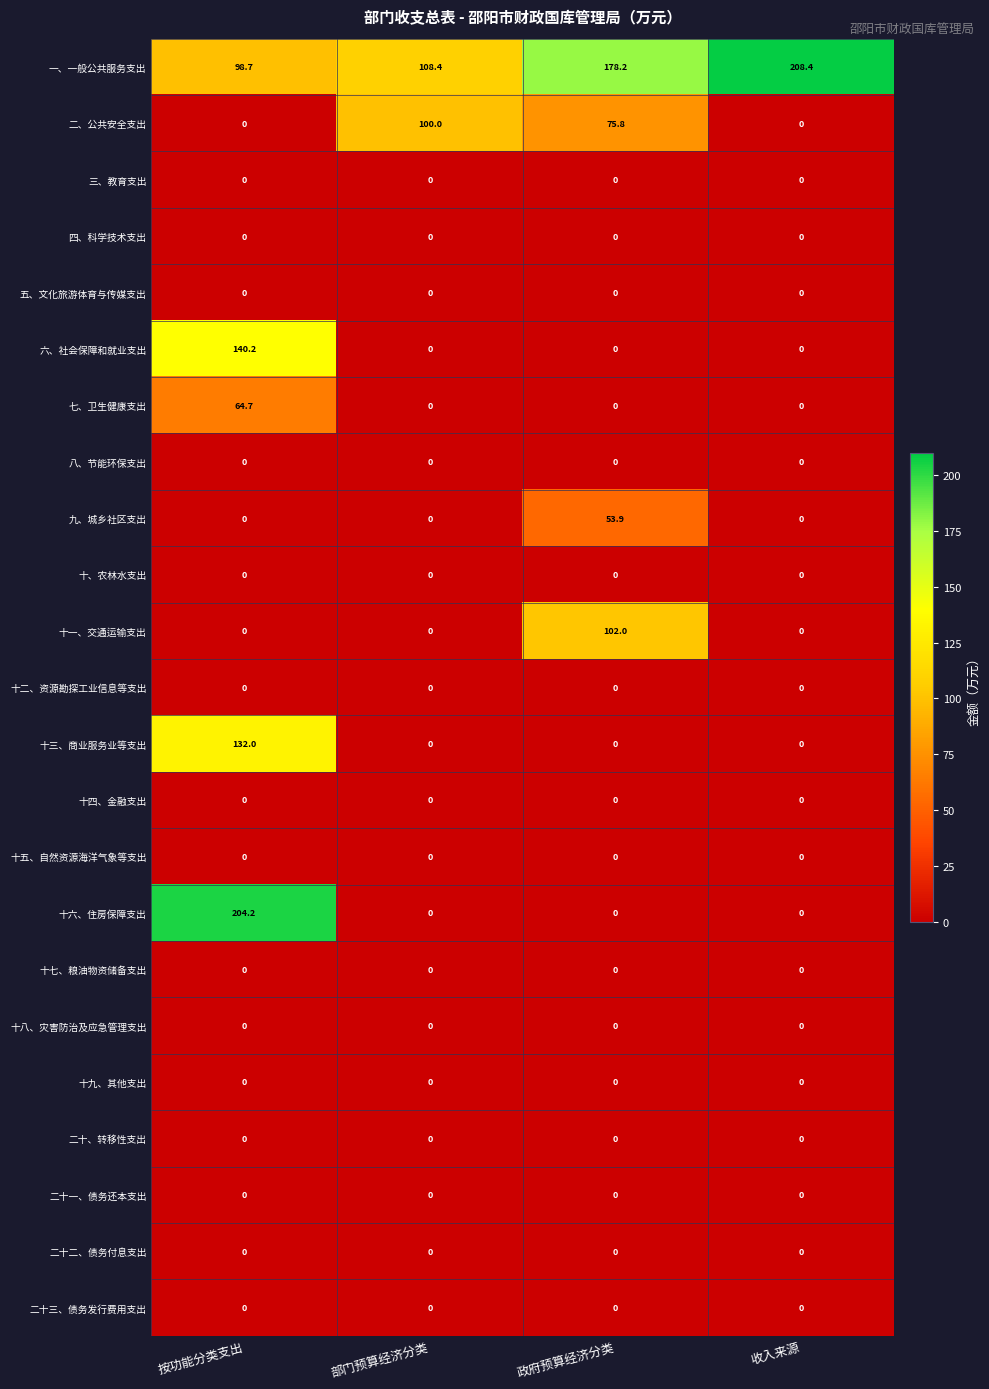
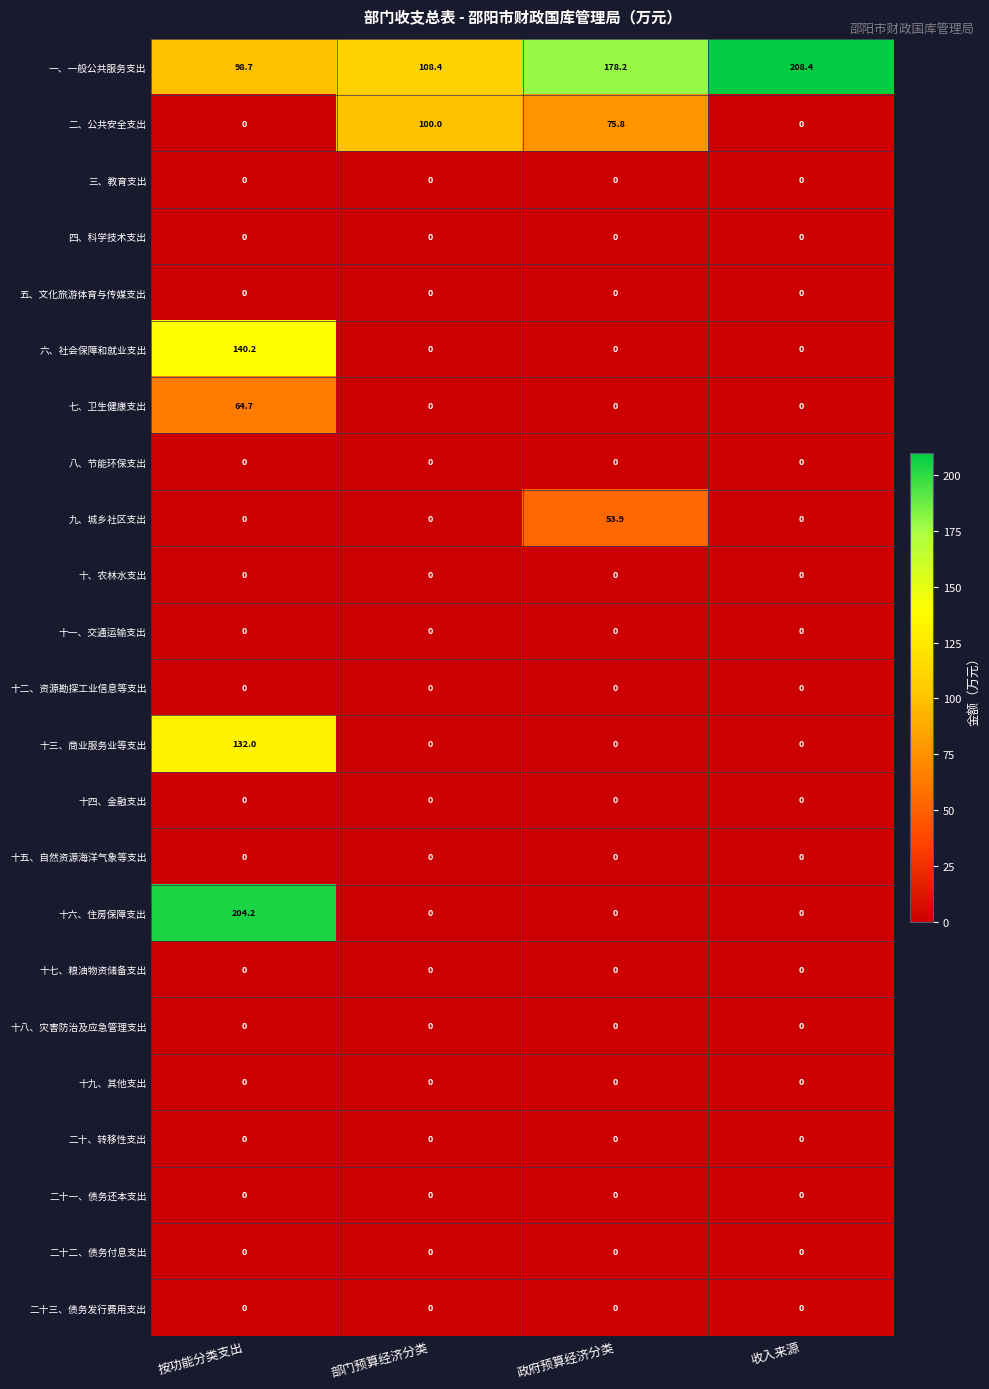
  {
    "一、一般公共服务支出": {
      "按功能分类支出": 98.7,
      "部门预算经济分类": 108.4,
      "政府预算经济分类": 178.2,
      "收入来源": 208.4
    },
    "二、公共安全支出": {
      "按功能分类支出": 0,
      "部门预算经济分类": 100.0,
      "政府预算经济分类": 75.8,
      "收入来源": 0
    },
    "三、教育支出": {
      "按功能分类支出": 0,
      "部门预算经济分类": 0,
      "政府预算经济分类": 0,
      "收入来源": 0
    },
    "四、科学技术支出": {
      "按功能分类支出": 0,
      "部门预算经济分类": 0,
      "政府预算经济分类": 0,
      "收入来源": 0
    },
    "五、文化旅游体育与传媒支出": {
      "按功能分类支出": 0,
      "部门预算经济分类": 0,
      "政府预算经济分类": 0,
      "收入来源": 0
    },
    "六、社会保障和就业支出": {
      "按功能分类支出": 140.2,
      "部门预算经济分类": 0,
      "政府预算经济分类": 0,
      "收入来源": 0
    },
    "七、卫生健康支出": {
      "按功能分类支出": 64.7,
      "部门预算经济分类": 0,
      "政府预算经济分类": 0,
      "收入来源": 0
    },
    "八、节能环保支出": {
      "按功能分类支出": 0,
      "部门预算经济分类": 0,
      "政府预算经济分类": 0,
      "收入来源": 0
    },
    "九、城乡社区支出": {
      "按功能分类支出": 0,
      "部门预算经济分类": 0,
      "政府预算经济分类": 53.9,
      "收入来源": 0
    },
    "十、农林水支出": {
      "按功能分类支出": 0,
      "部门预算经济分类": 0,
      "政府预算经济分类": 0,
      "收入来源": 0
    },
    "十一、交通运输支出": {
      "按功能分类支出": 0,
      "部门预算经济分类": 0,
-     "政府预算经济分类": 102.0,
+     "政府预算经济分类": 0,
      "收入来源": 0
    },
    "十二、资源勘探工业信息等支出": {
      "按功能分类支出": 0,
      "部门预算经济分类": 0,
      "政府预算经济分类": 0,
      "收入来源": 0
    },
    "十三、商业服务业等支出": {
      "按功能分类支出": 132.0,
      "部门预算经济分类": 0,
      "政府预算经济分类": 0,
      "收入来源": 0
    },
    "十四、金融支出": {
      "按功能分类支出": 0,
      "部门预算经济分类": 0,
      "政府预算经济分类": 0,
      "收入来源": 0
    },
    "十五、自然资源海洋气象等支出": {
      "按功能分类支出": 0,
      "部门预算经济分类": 0,
      "政府预算经济分类": 0,
      "收入来源": 0
    },
    "十六、住房保障支出": {
      "按功能分类支出": 204.2,
      "部门预算经济分类": 0,
      "政府预算经济分类": 0,
      "收入来源": 0
    },
    "十七、粮油物资储备支出": {
      "按功能分类支出": 0,
      "部门预算经济分类": 0,
      "政府预算经济分类": 0,
      "收入来源": 0
    },
    "十八、灾害防治及应急管理支出": {
      "按功能分类支出": 0,
      "部门预算经济分类": 0,
      "政府预算经济分类": 0,
      "收入来源": 0
    },
    "十九、其他支出": {
      "按功能分类支出": 0,
      "部门预算经济分类": 0,
      "政府预算经济分类": 0,
      "收入来源": 0
    },
    "二十、转移性支出": {
      "按功能分类支出": 0,
      "部门预算经济分类": 0,
      "政府预算经济分类": 0,
      "收入来源": 0
    },
    "二十一、债务还本支出": {
      "按功能分类支出": 0,
      "部门预算经济分类": 0,
      "政府预算经济分类": 0,
      "收入来源": 0
    },
    "二十二、债务付息支出": {
      "按功能分类支出": 0,
      "部门预算经济分类": 0,
      "政府预算经济分类": 0,
      "收入来源": 0
    },
    "二十三、债务发行费用支出": {
      "按功能分类支出": 0,
      "部门预算经济分类": 0,
      "政府预算经济分类": 0,
      "收入来源": 0
    }
  }
